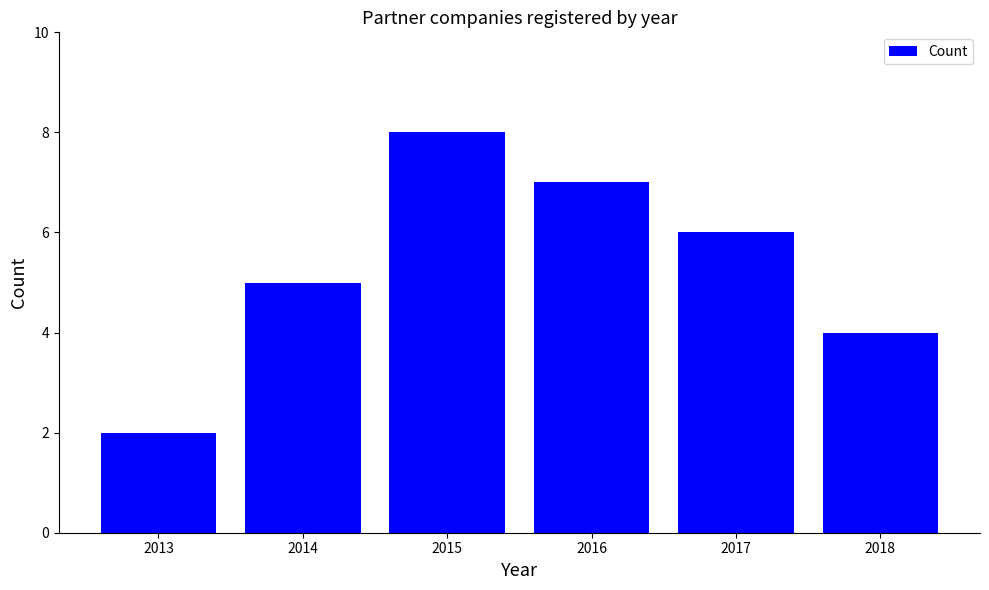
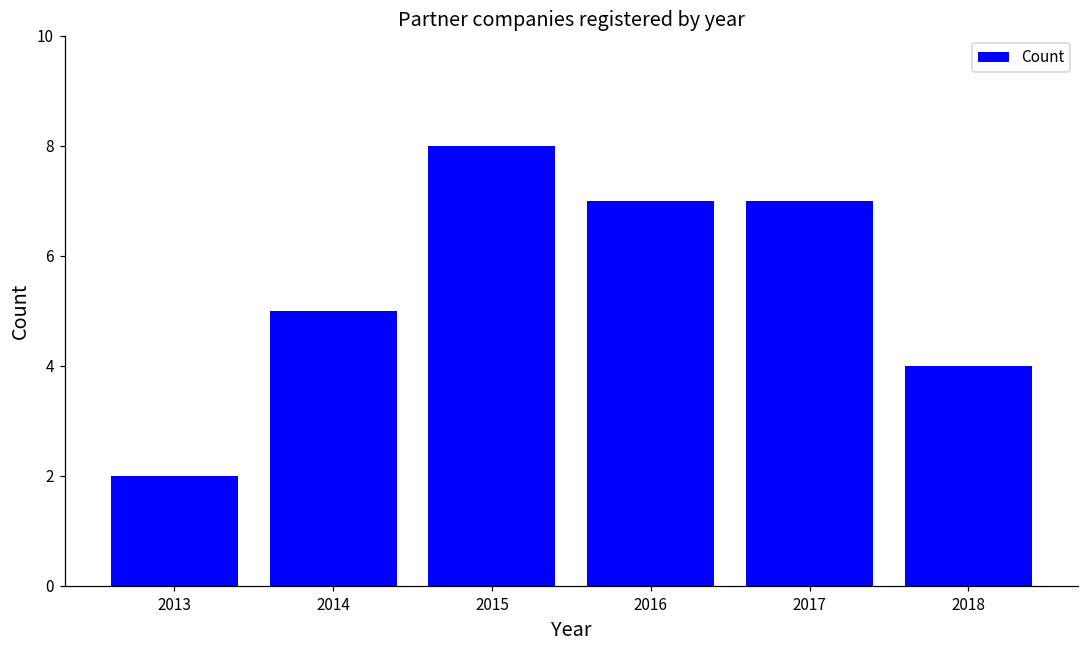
  {
    "2013": 2,
    "2014": 5,
    "2015": 8,
    "2016": 7,
-   "2017": 6,
+   "2017": 7,
    "2018": 4
  }
